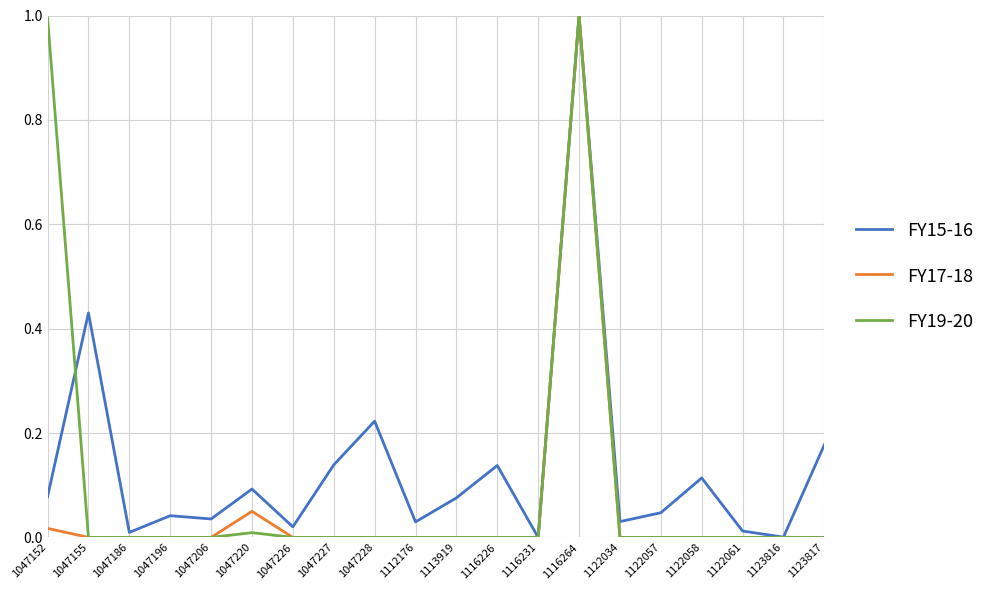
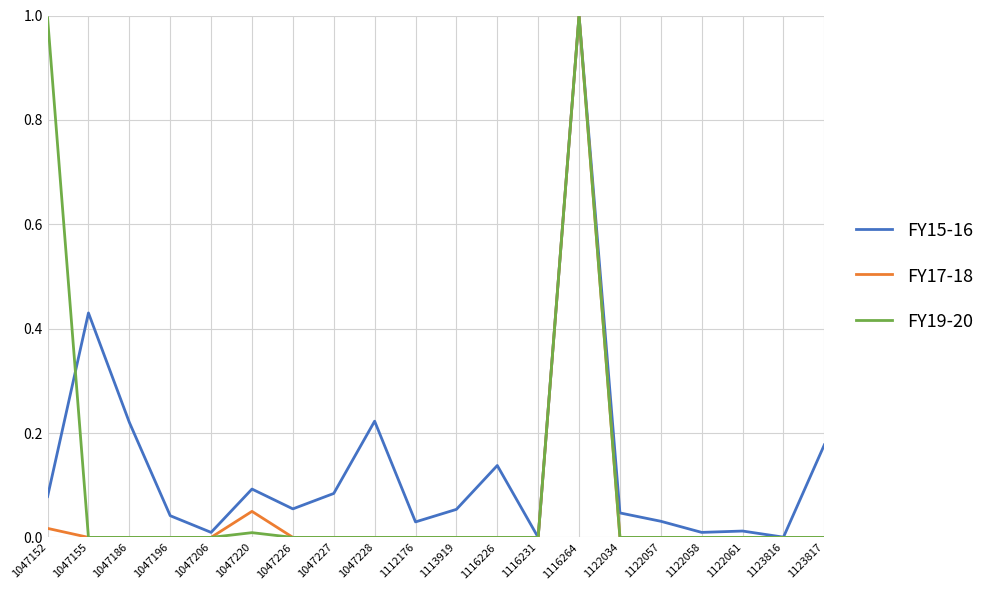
  {
    "FY15-16": {
      "1047152": 0.08,
      "1047155": 0.43,
-     "1047186": 0.01,
+     "1047186": 0.22,
      "1047196": 0.04,
-     "1047206": 0.04,
+     "1047206": 0.01,
      "1047220": 0.09,
-     "1047226": 0.02,
-     "1047227": 0.14,
+     "1047226": 0.05,
+     "1047227": 0.08,
      "1047228": 0.22,
      "1112176": 0.03,
-     "1113919": 0.08,
+     "1113919": 0.05,
      "1116226": 0.14,
-     "1122034": 0.03,
-     "1122057": 0.05,
-     "1122058": 0.11,
+     "1122034": 0.05,
+     "1122057": 0.03,
+     "1122058": 0.01,
      "1122061": 0.01,
      "1123817": 0.18
    },
    "FY17-18": {
      "1047152": 0.02,
      "1047220": 0.05
    },
    "FY19-20": {
      "1047152": 1.00,
      "1047220": 0.01
    }
  }
